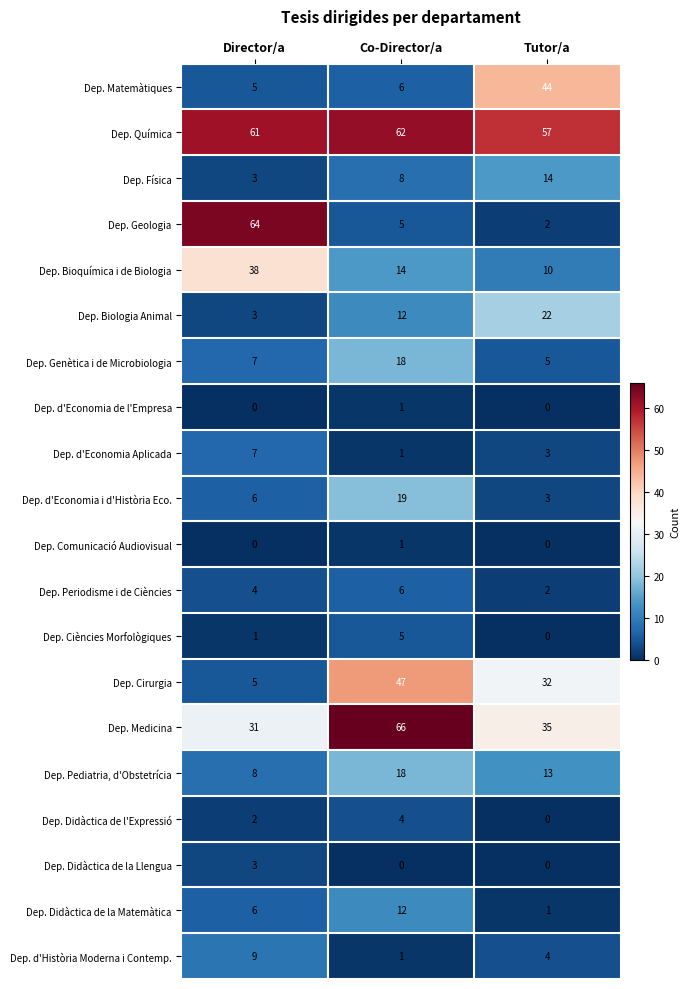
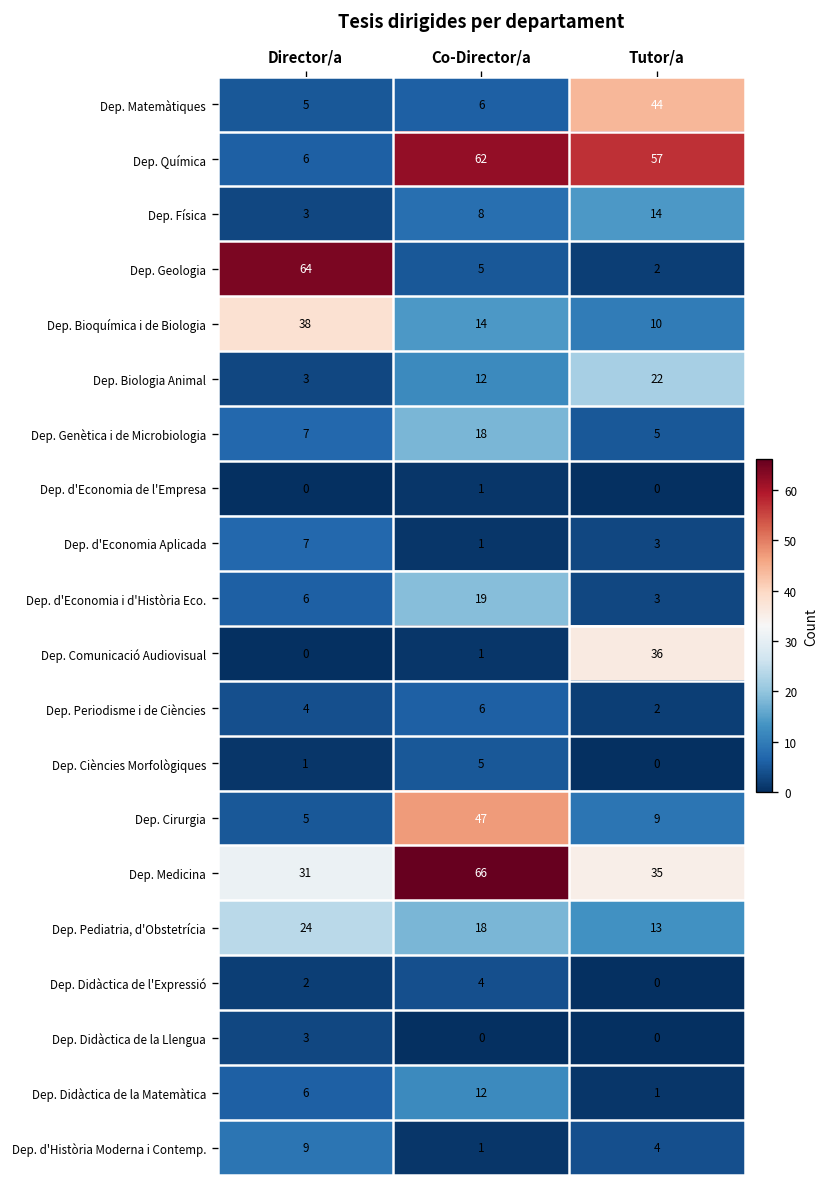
  {
    "Dep. Matemàtiques": {
      "Director/a": 5,
      "Co-Director/a": 6,
      "Tutor/a": 44
    },
    "Dep. Química": {
-     "Director/a": 61,
+     "Director/a": 6,
      "Co-Director/a": 62,
      "Tutor/a": 57
    },
    "Dep. Física": {
      "Director/a": 3,
      "Co-Director/a": 8,
      "Tutor/a": 14
    },
    "Dep. Geologia": {
      "Director/a": 64,
      "Co-Director/a": 5,
      "Tutor/a": 2
    },
    "Dep. Bioquímica i de Biologia": {
      "Director/a": 38,
      "Co-Director/a": 14,
      "Tutor/a": 10
    },
    "Dep. Biologia Animal": {
      "Director/a": 3,
      "Co-Director/a": 12,
      "Tutor/a": 22
    },
    "Dep. Genètica i de Microbiologia": {
      "Director/a": 7,
      "Co-Director/a": 18,
      "Tutor/a": 5
    },
    "Dep. d'Economia de l'Empresa": {
      "Director/a": 0,
      "Co-Director/a": 1,
      "Tutor/a": 0
    },
    "Dep. d'Economia Aplicada": {
      "Director/a": 7,
      "Co-Director/a": 1,
      "Tutor/a": 3
    },
    "Dep. d'Economia i d'Història Eco.": {
      "Director/a": 6,
      "Co-Director/a": 19,
      "Tutor/a": 3
    },
    "Dep. Comunicació Audiovisual": {
      "Director/a": 0,
      "Co-Director/a": 1,
-     "Tutor/a": 0
+     "Tutor/a": 36
    },
    "Dep. Periodisme i de Ciències": {
      "Director/a": 4,
      "Co-Director/a": 6,
      "Tutor/a": 2
    },
    "Dep. Ciències Morfològiques": {
      "Director/a": 1,
      "Co-Director/a": 5,
      "Tutor/a": 0
    },
    "Dep. Cirurgia": {
      "Director/a": 5,
      "Co-Director/a": 47,
-     "Tutor/a": 32
+     "Tutor/a": 9
    },
    "Dep. Medicina": {
      "Director/a": 31,
      "Co-Director/a": 66,
      "Tutor/a": 35
    },
    "Dep. Pediatria, d'Obstetrícia": {
-     "Director/a": 8,
+     "Director/a": 24,
      "Co-Director/a": 18,
      "Tutor/a": 13
    },
    "Dep. Didàctica de l'Expressió": {
      "Director/a": 2,
      "Co-Director/a": 4,
      "Tutor/a": 0
    },
    "Dep. Didàctica de la Llengua": {
      "Director/a": 3,
      "Co-Director/a": 0,
      "Tutor/a": 0
    },
    "Dep. Didàctica de la Matemàtica": {
      "Director/a": 6,
      "Co-Director/a": 12,
      "Tutor/a": 1
    },
    "Dep. d'Història Moderna i Contemp.": {
      "Director/a": 9,
      "Co-Director/a": 1,
      "Tutor/a": 4
    }
  }
